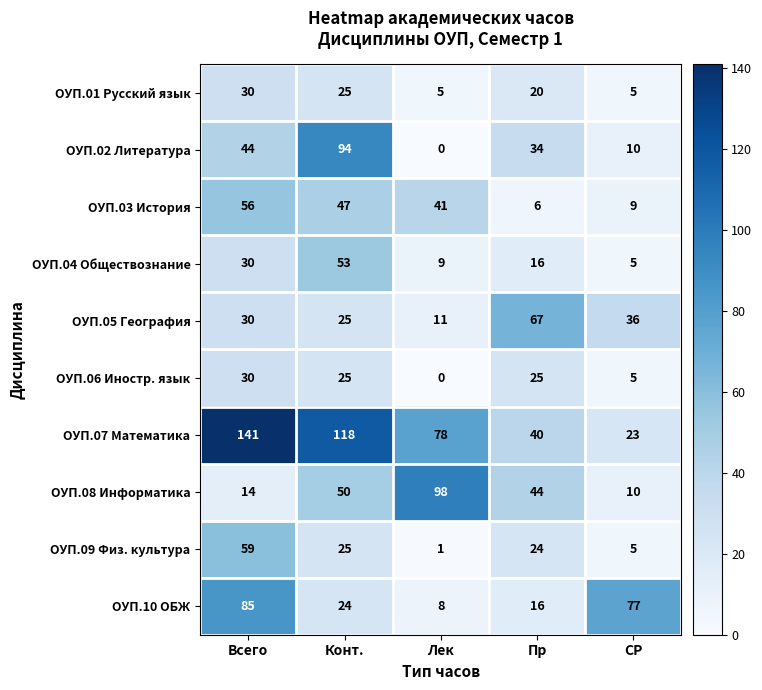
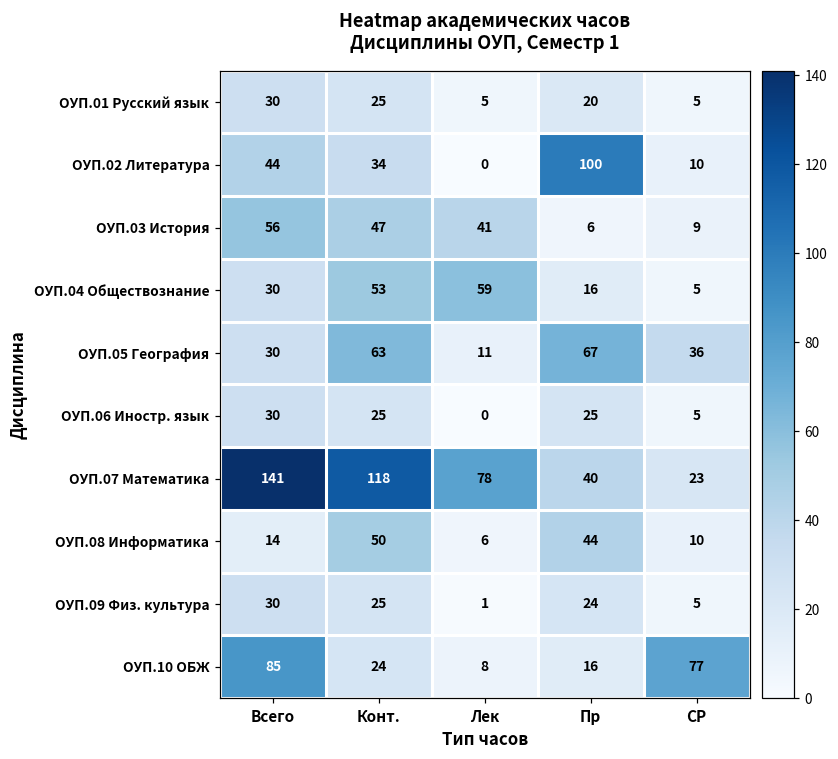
  {
    "ОУП.01 Русский язык": {
      "Всего": 30,
      "Конт.": 25,
      "Лек": 5,
      "Пр": 20,
      "СР": 5
    },
    "ОУП.02 Литература": {
      "Всего": 44,
-     "Конт.": 94,
+     "Конт.": 34,
      "Лек": 0,
-     "Пр": 34,
+     "Пр": 100,
      "СР": 10
    },
    "ОУП.03 История": {
      "Всего": 56,
      "Конт.": 47,
      "Лек": 41,
      "Пр": 6,
      "СР": 9
    },
    "ОУП.04 Обществознание": {
      "Всего": 30,
      "Конт.": 53,
-     "Лек": 9,
+     "Лек": 59,
      "Пр": 16,
      "СР": 5
    },
    "ОУП.05 География": {
      "Всего": 30,
-     "Конт.": 25,
+     "Конт.": 63,
      "Лек": 11,
      "Пр": 67,
      "СР": 36
    },
    "ОУП.06 Иностр. язык": {
      "Всего": 30,
      "Конт.": 25,
      "Лек": 0,
      "Пр": 25,
      "СР": 5
    },
    "ОУП.07 Математика": {
      "Всего": 141,
      "Конт.": 118,
      "Лек": 78,
      "Пр": 40,
      "СР": 23
    },
    "ОУП.08 Информатика": {
      "Всего": 14,
      "Конт.": 50,
-     "Лек": 98,
+     "Лек": 6,
      "Пр": 44,
      "СР": 10
    },
    "ОУП.09 Физ. культура": {
-     "Всего": 59,
+     "Всего": 30,
      "Конт.": 25,
      "Лек": 1,
      "Пр": 24,
      "СР": 5
    },
    "ОУП.10 ОБЖ": {
      "Всего": 85,
      "Конт.": 24,
      "Лек": 8,
      "Пр": 16,
      "СР": 77
    }
  }
